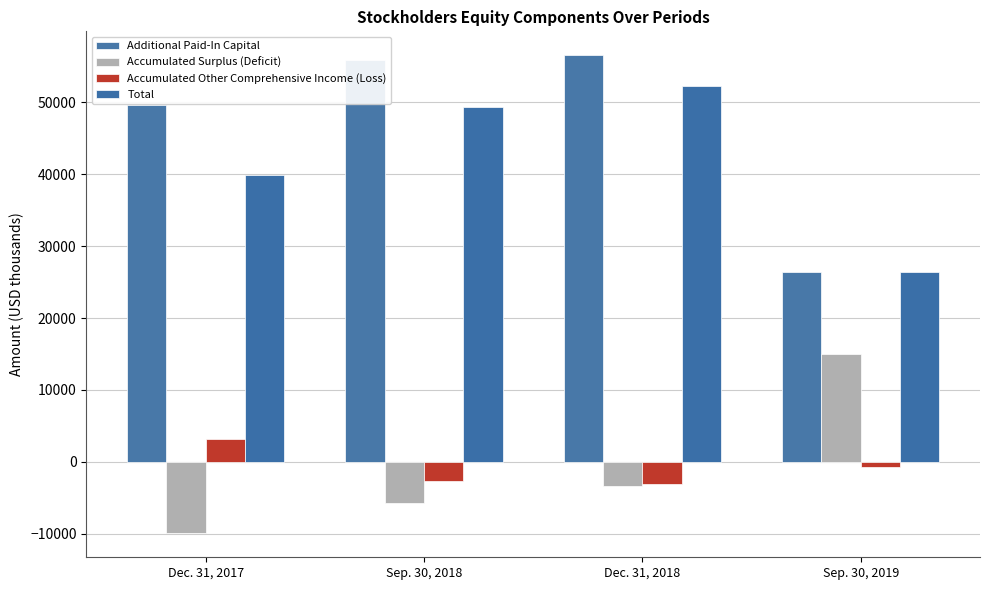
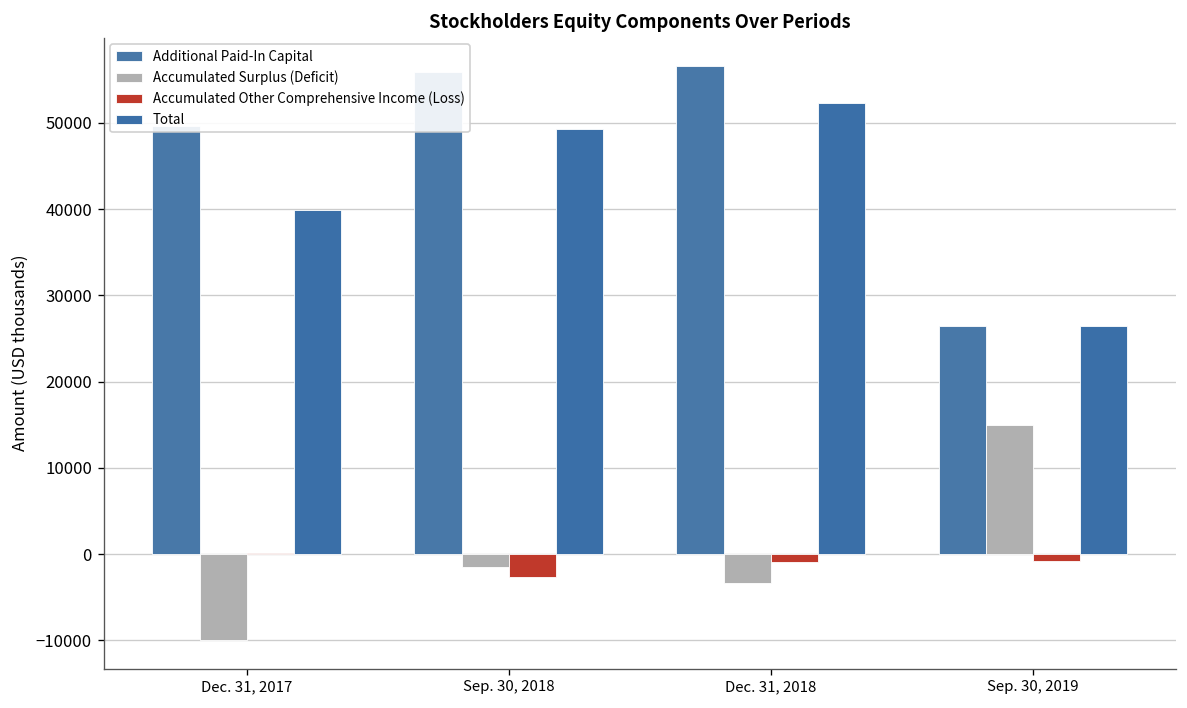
  {
    "Accumulated Surplus (Deficit)": {
      "Dec. 31, 2017": -10000,
-     "Sep. 30, 2018": -6000,
+     "Sep. 30, 2018": -1000,
      "Dec. 31, 2018": -3000,
      "Sep. 30, 2019": 15000
    },
    "Accumulated Other Comprehensive Income (Loss)": {
-     "Dec. 31, 2017": 3000,
+     "Dec. 31, 2017": 0,
      "Sep. 30, 2018": -3000,
-     "Dec. 31, 2018": -3000,
+     "Dec. 31, 2018": -1000,
      "Sep. 30, 2019": -1000
    }
  }
